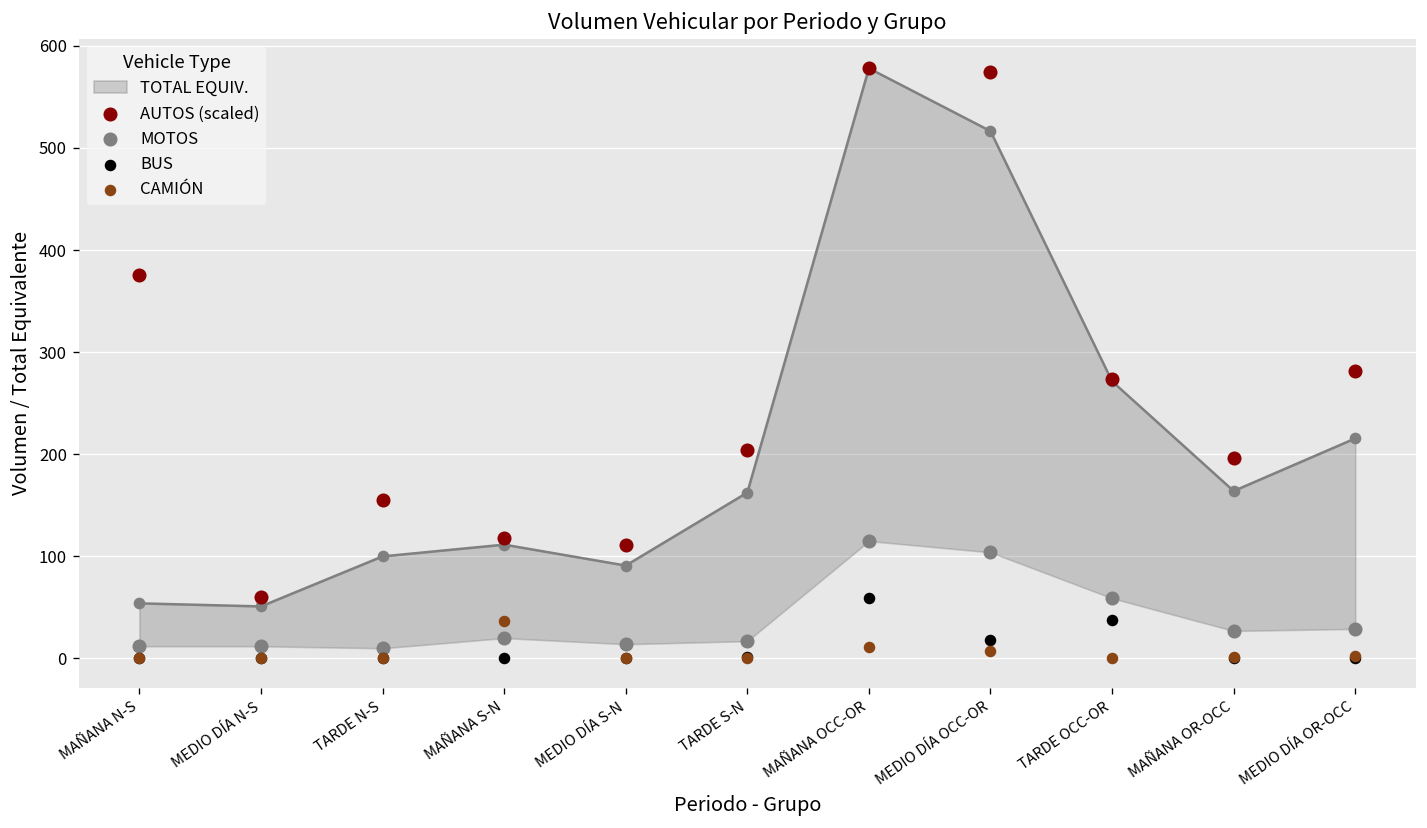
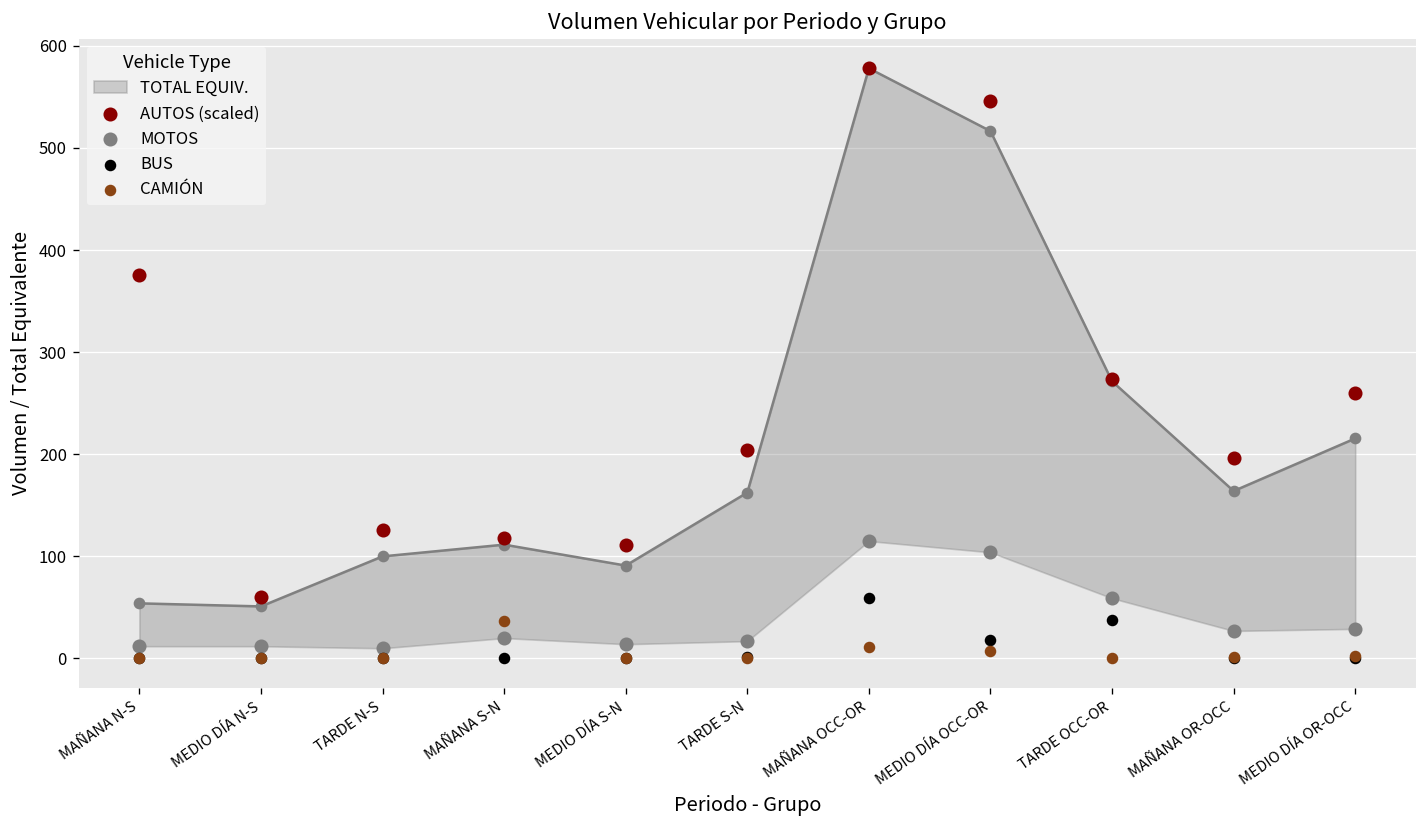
  {
    "AUTOS (scaled)": {
-     "TARDE N-S": 160,
-     "MEDIO DÍA OCC-OR": 570,
-     "MEDIO DÍA OR-OCC": 280
+     "TARDE N-S": 130,
+     "MEDIO DÍA OCC-OR": 550,
+     "MEDIO DÍA OR-OCC": 260
    }
  }
